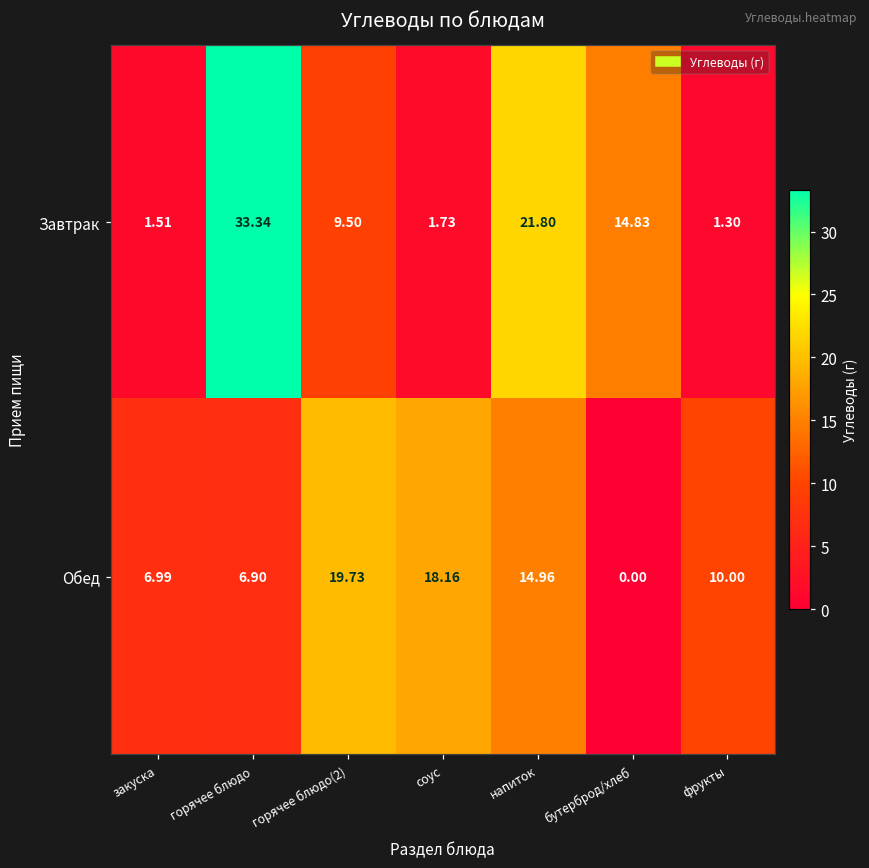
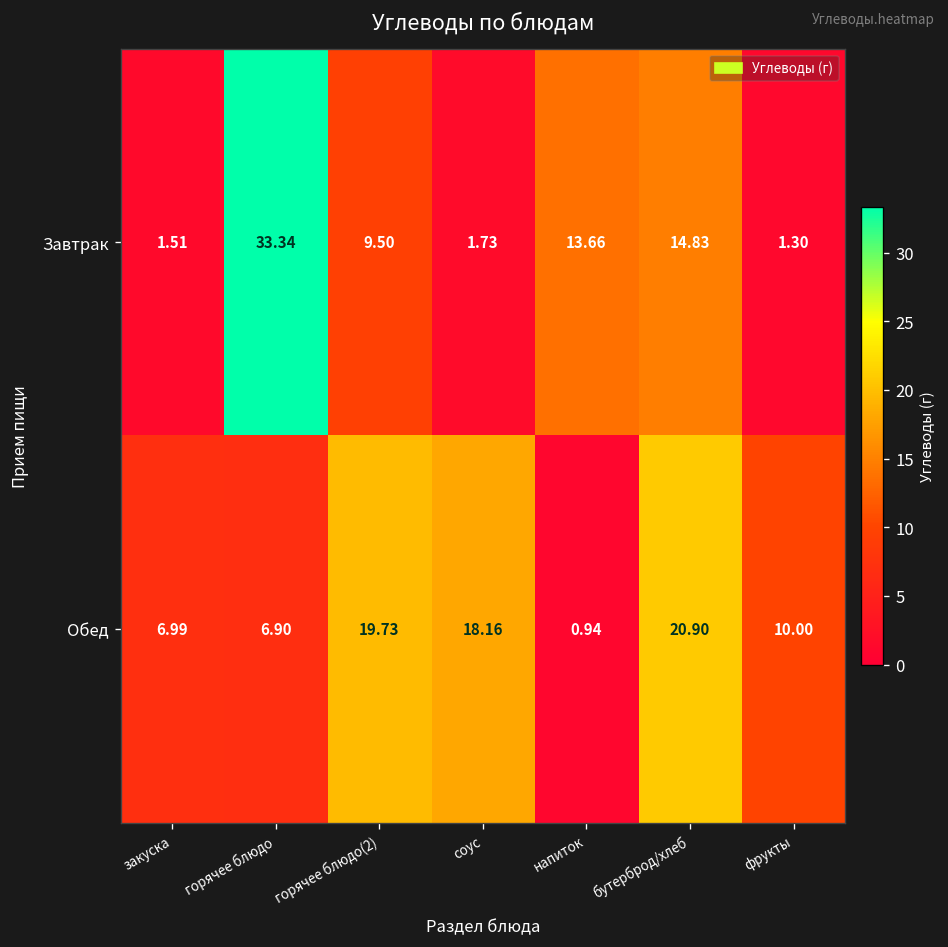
  {
    "Завтрак": {
      "закуска": 1.51,
      "горячее блюдо": 33.34,
      "горячее блюдо(2)": 9.50,
      "соус": 1.73,
-     "напиток": 21.80,
+     "напиток": 13.66,
      "бутерброд/хлеб": 14.83,
      "фрукты": 1.30
    },
    "Обед": {
      "закуска": 6.99,
      "горячее блюдо": 6.90,
      "горячее блюдо(2)": 19.73,
      "соус": 18.16,
-     "напиток": 14.96,
-     "бутерброд/хлеб": 0.00,
+     "напиток": 0.94,
+     "бутерброд/хлеб": 20.90,
      "фрукты": 10.00
    }
  }
